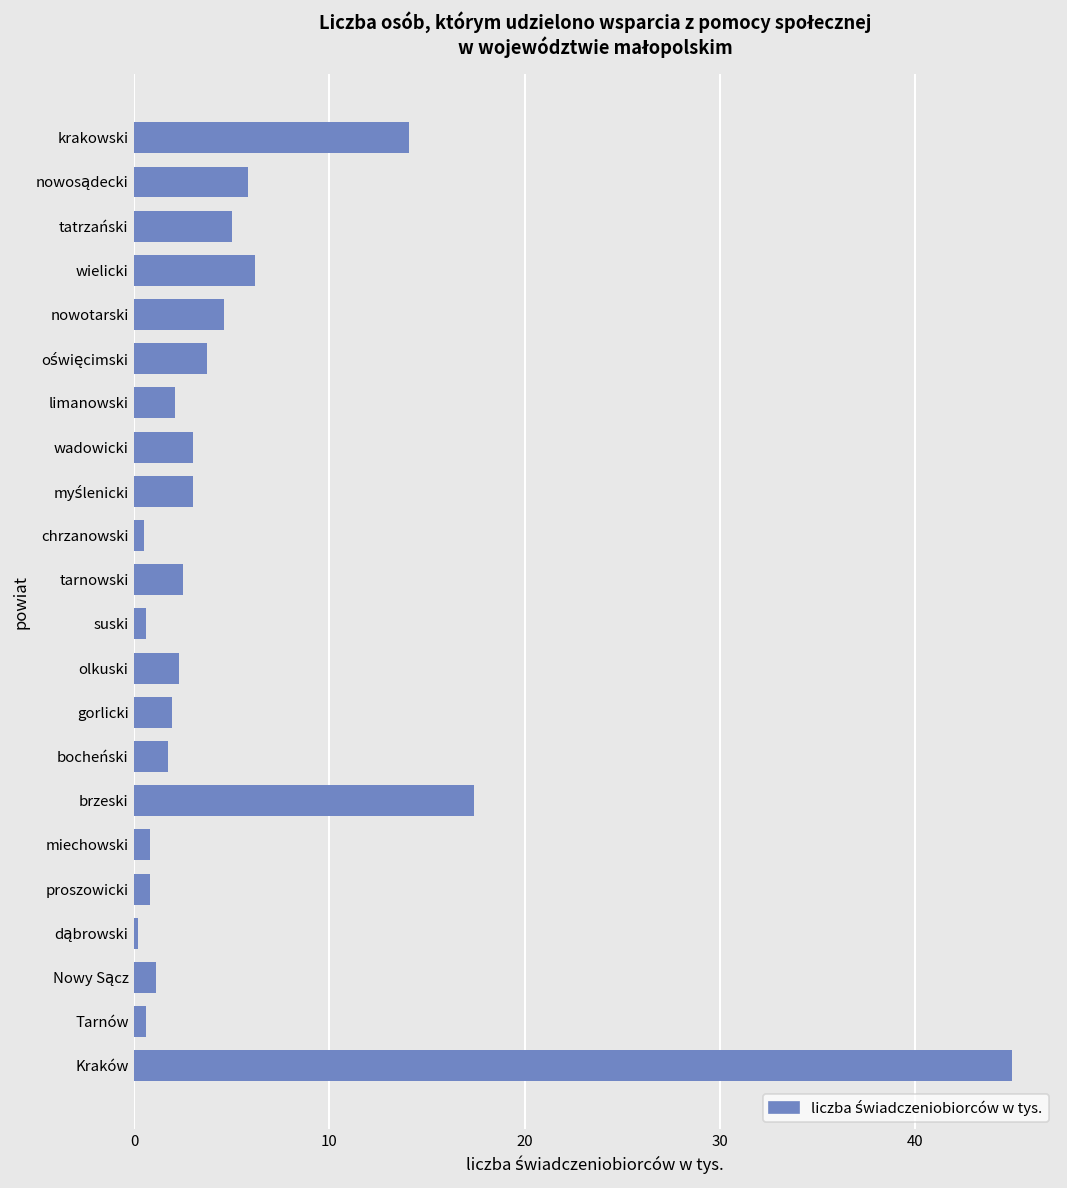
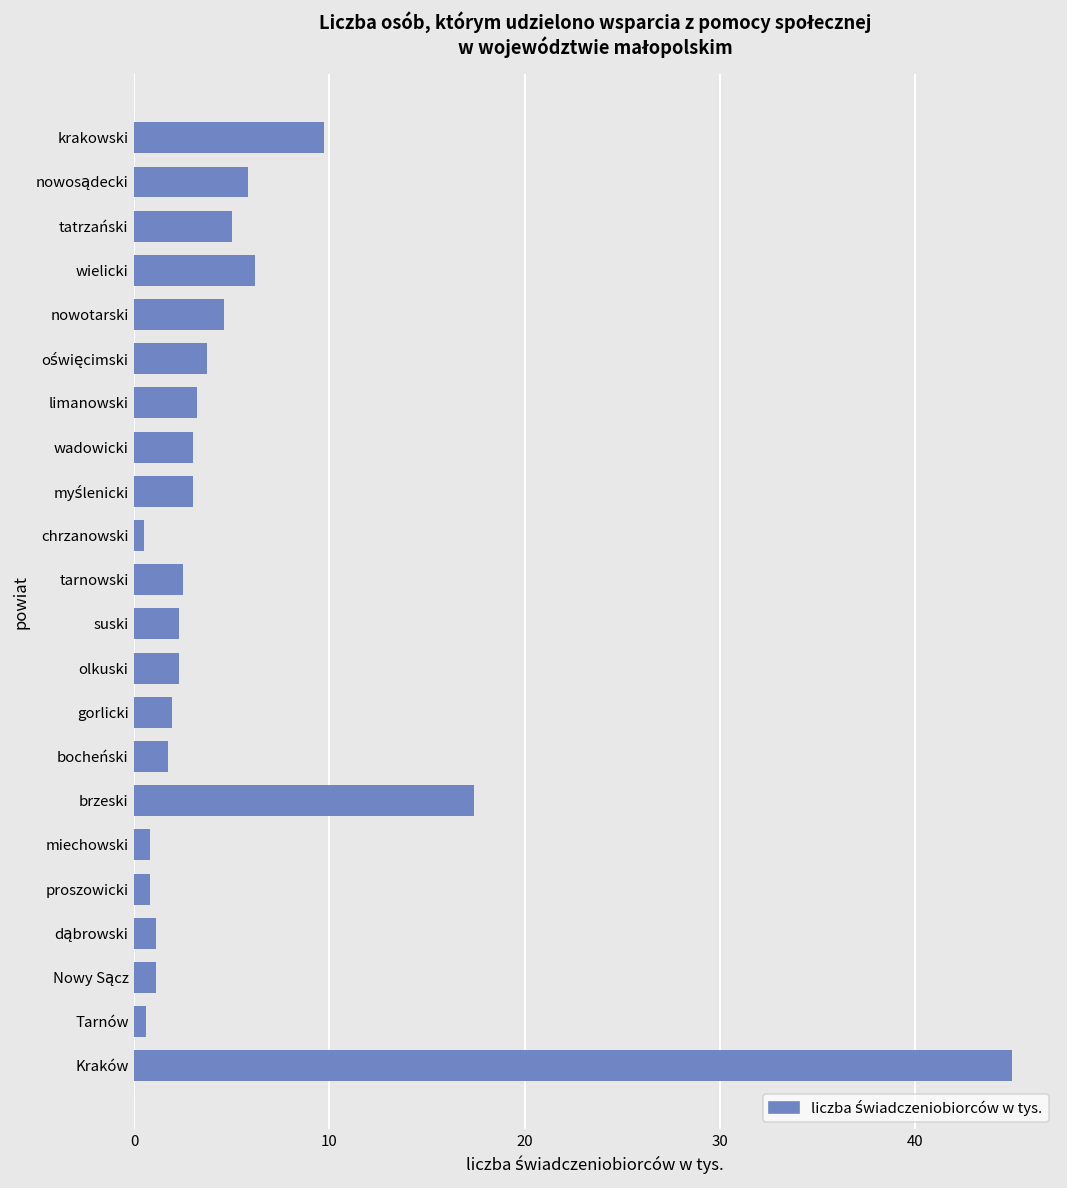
  {
-   "krakowski": 14.1,
+   "krakowski": 9.7,
    "nowosądecki": 5.8,
    "tatrzański": 5.0,
    "wielicki": 6.2,
    "nowotarski": 4.6,
    "oświęcimski": 3.7,
-   "limanowski": 2.1,
+   "limanowski": 3.2,
    "wadowicki": 3.0,
    "myślenicki": 3.0,
    "chrzanowski": 0.5,
    "tarnowski": 2.5,
-   "suski": 0.6,
+   "suski": 2.3,
    "olkuski": 2.3,
    "gorlicki": 1.9,
    "bocheński": 1.7,
    "brzeski": 17.4,
    "miechowski": 0.8,
    "proszowicki": 0.8,
-   "dąbrowski": 0.2,
+   "dąbrowski": 1.1,
    "Nowy Sącz": 1.1,
    "Tarnów": 0.6,
    "Kraków": 45.0
  }
